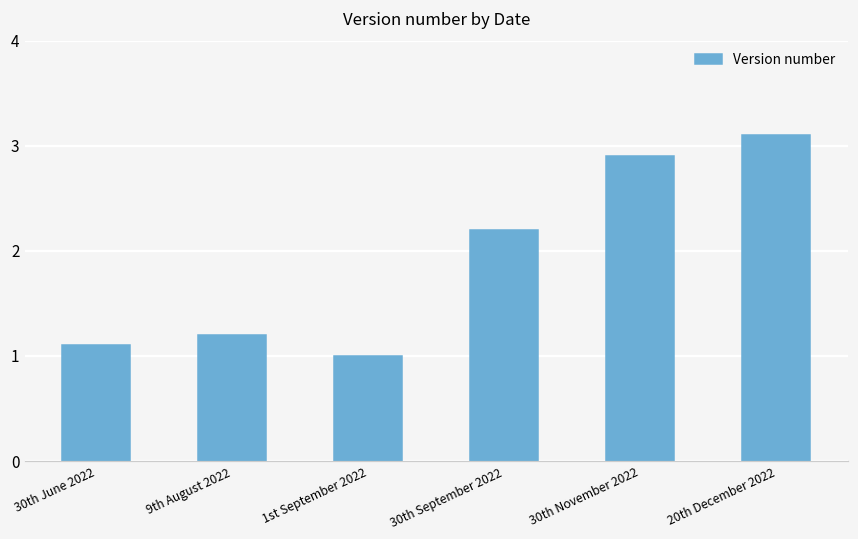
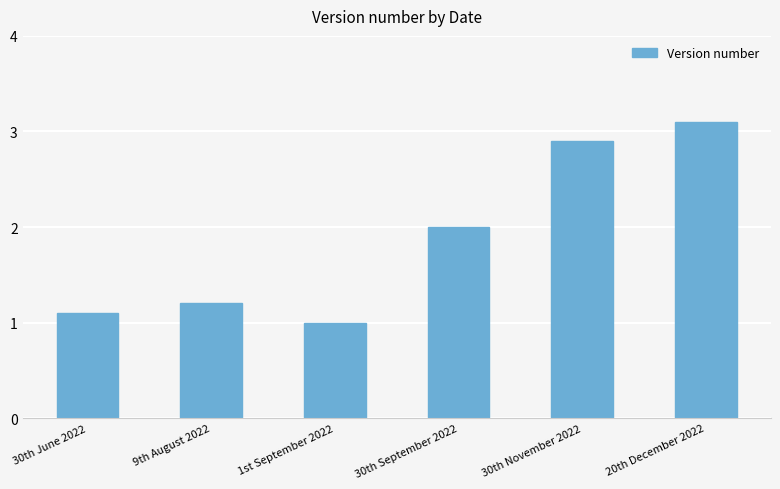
  {
    "30th June 2022": 1.1,
    "9th August 2022": 1.2,
    "1st September 2022": 1.0,
-   "30th September 2022": 2.2,
+   "30th September 2022": 2.0,
    "30th November 2022": 2.9,
    "20th December 2022": 3.1
  }
